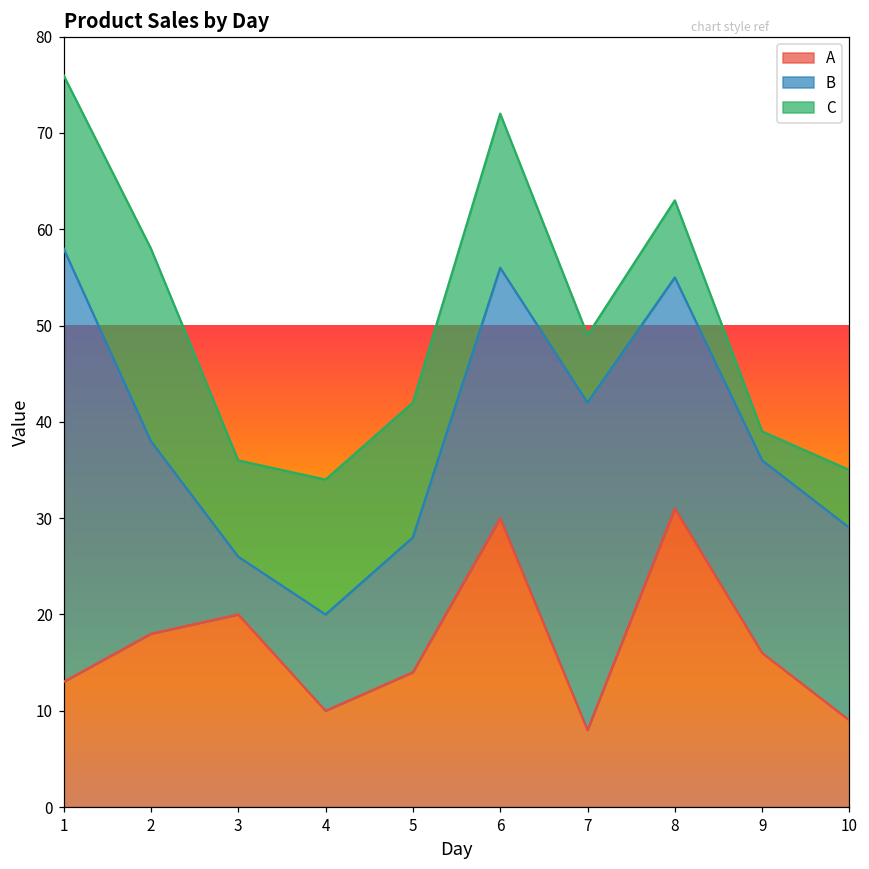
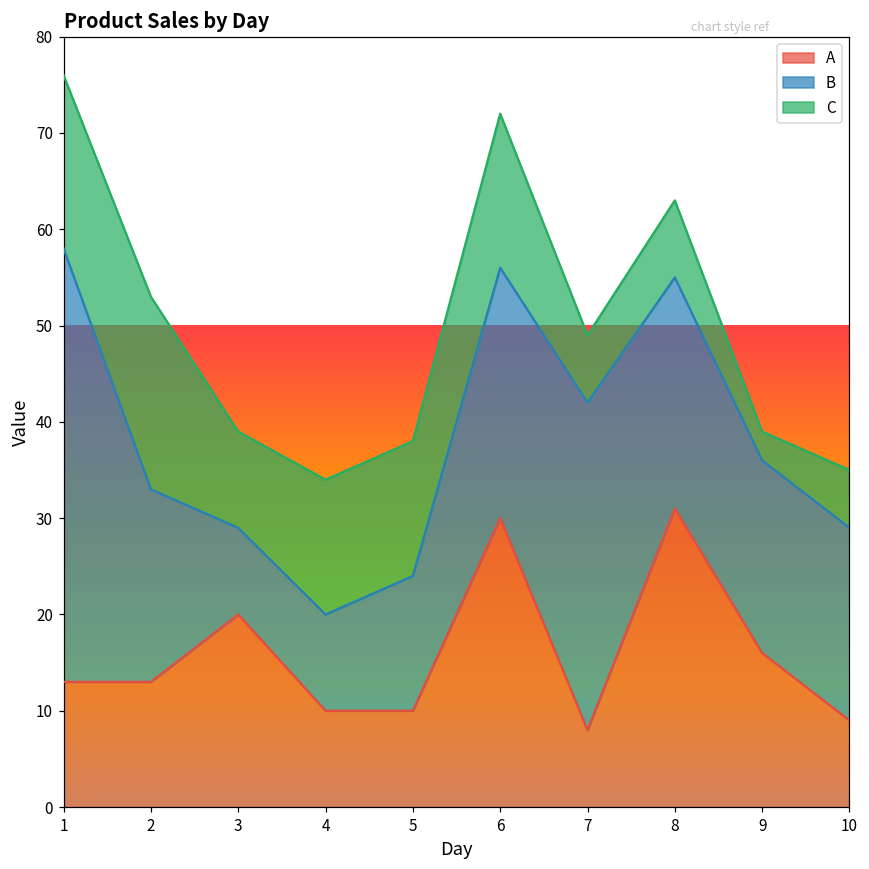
  {
    "A": {
      "1": 13,
-     "2": 18,
+     "2": 13,
      "3": 20,
      "4": 10,
-     "5": 14,
+     "5": 10,
      "6": 30,
      "7": 8,
      "8": 31,
      "9": 16,
      "10": 9
    },
    "B": {
      "1": 45,
      "2": 20,
-     "3": 6,
+     "3": 9,
      "4": 10,
      "5": 14,
      "6": 26,
      "7": 34,
      "8": 24,
      "9": 20,
      "10": 20
    },
    "C": {
      "1": 18,
      "2": 20,
      "3": 10,
      "4": 14,
      "5": 14,
      "6": 16,
      "7": 7,
      "8": 8,
      "9": 3,
      "10": 6
    }
  }
